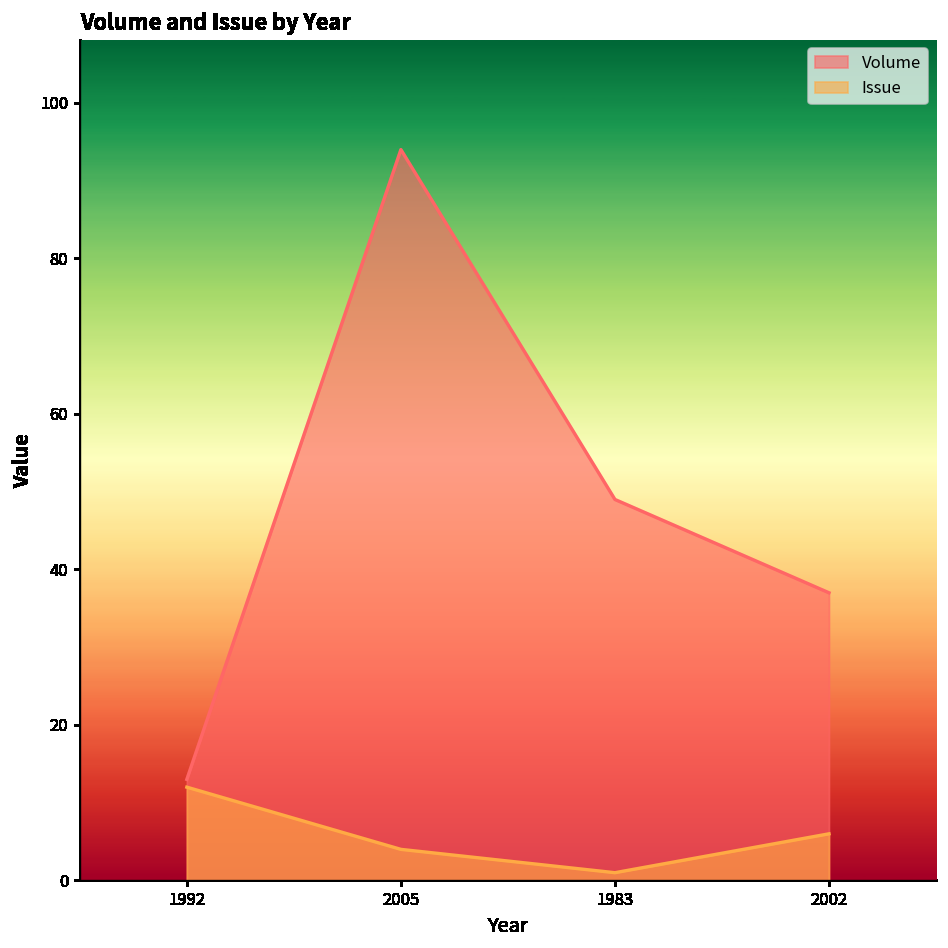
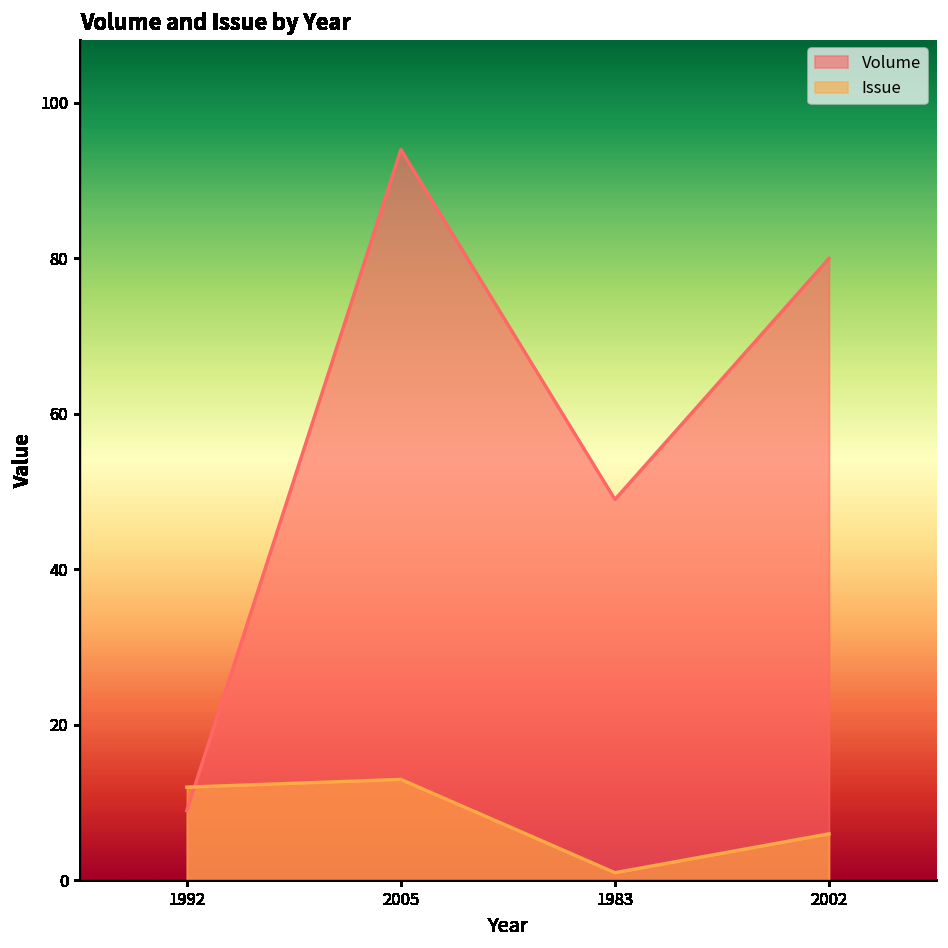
  {
    "Volume": {
-     "1992": 13,
+     "1992": 9,
      "2005": 94,
      "1983": 49,
-     "2002": 37
+     "2002": 80
    },
    "Issue": {
      "1992": 12,
-     "2005": 4,
+     "2005": 13,
      "1983": 1,
      "2002": 6
    }
  }
